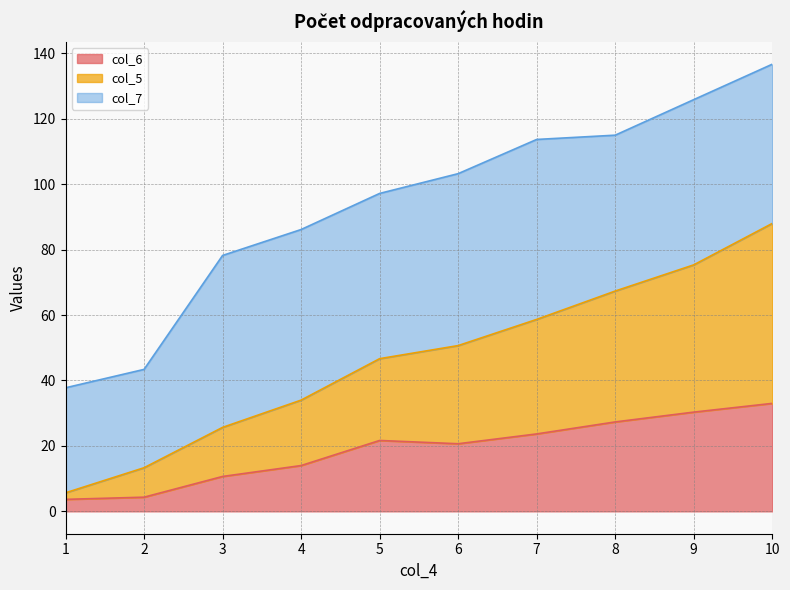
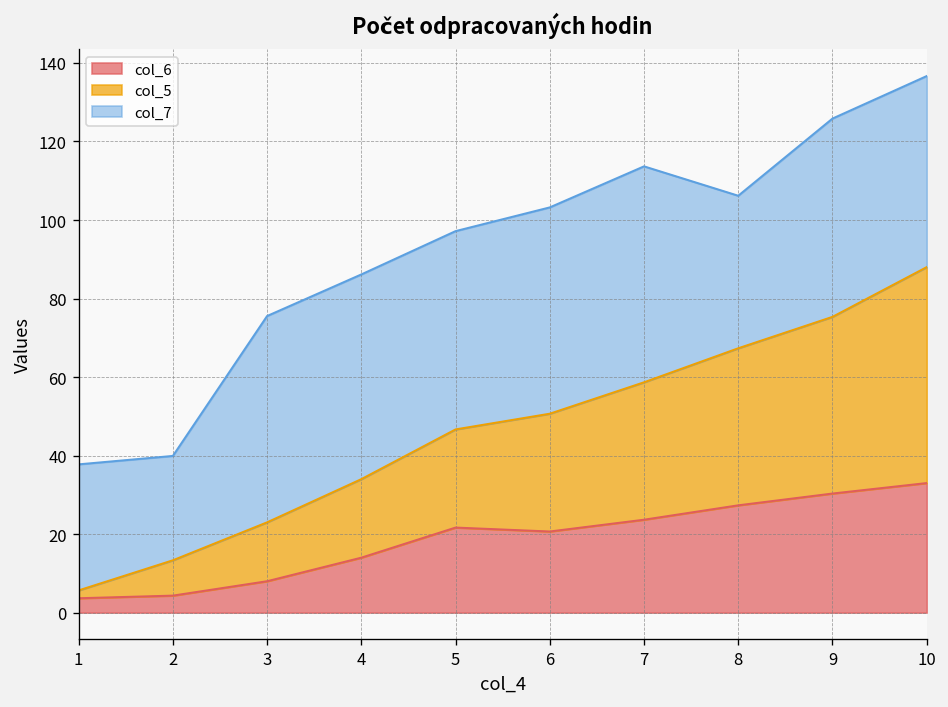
  {
    "col_6": {
      "1": 4,
      "2": 4,
-     "3": 11,
+     "3": 8,
      "4": 14,
      "5": 22,
      "6": 21,
      "7": 24,
      "8": 27,
      "9": 30,
      "10": 33
    },
    "col_5": {
      "1": 2,
      "2": 9,
      "3": 15,
      "4": 20,
      "5": 25,
      "6": 30,
      "7": 35,
      "8": 40,
      "9": 45,
      "10": 55
    },
    "col_7": {
      "1": 32,
-     "2": 30,
+     "2": 27,
      "3": 53,
      "4": 52,
      "5": 51,
      "6": 53,
      "7": 55,
-     "8": 48,
+     "8": 39,
      "9": 51,
      "10": 49
    }
  }
